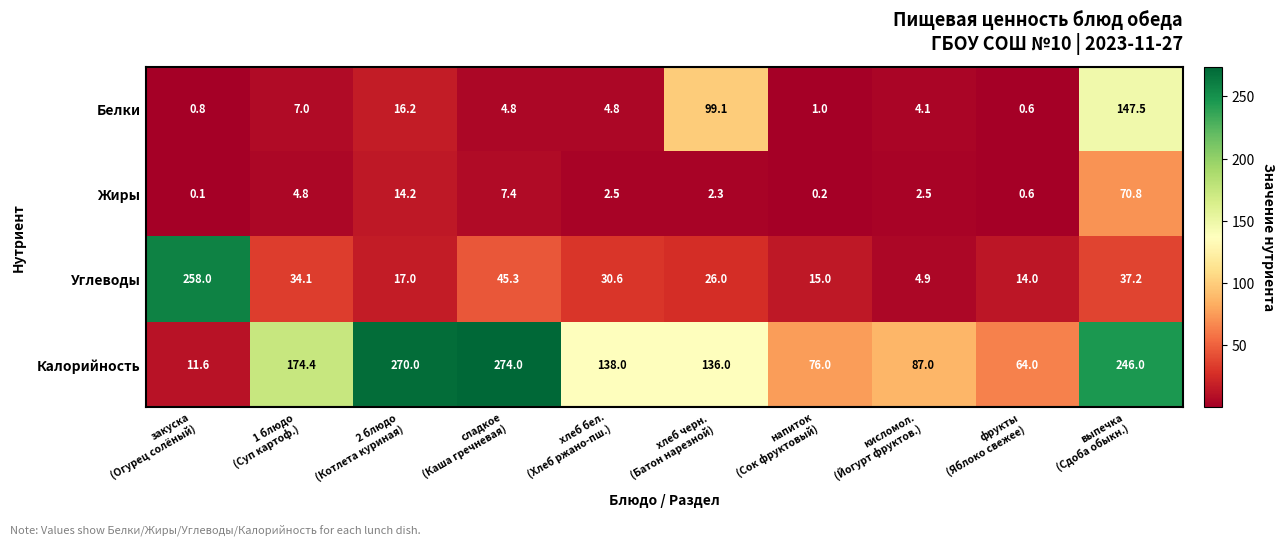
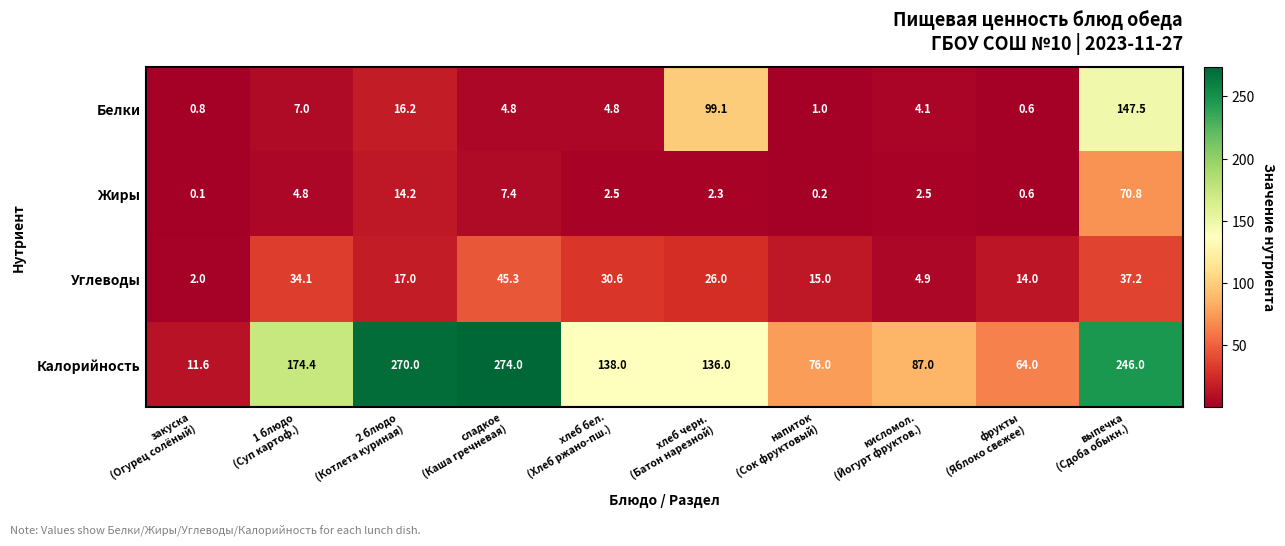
  {
    "Белки": {
      "закуска (Огурец солёный)": 0.8,
      "1 блюдо (Суп картоф.)": 7.0,
      "2 блюдо (Котлета куриная)": 16.2,
      "сладкое (Каша гречневая)": 4.8,
      "хлеб бел. (Хлеб ржано-пш.)": 4.8,
      "хлеб черн. (Батон нарезной)": 99.1,
      "напиток (Сок фруктовый)": 1.0,
      "кисломол. (Йогурт фруктов.)": 4.1,
      "фрукты (Яблоко свежее)": 0.6,
      "выпечка (Сдоба обыкн.)": 147.5
    },
    "Жиры": {
      "закуска (Огурец солёный)": 0.1,
      "1 блюдо (Суп картоф.)": 4.8,
      "2 блюдо (Котлета куриная)": 14.2,
      "сладкое (Каша гречневая)": 7.4,
      "хлеб бел. (Хлеб ржано-пш.)": 2.5,
      "хлеб черн. (Батон нарезной)": 2.3,
      "напиток (Сок фруктовый)": 0.2,
      "кисломол. (Йогурт фруктов.)": 2.5,
      "фрукты (Яблоко свежее)": 0.6,
      "выпечка (Сдоба обыкн.)": 70.8
    },
    "Углеводы": {
-     "закуска (Огурец солёный)": 258.0,
+     "закуска (Огурец солёный)": 2.0,
      "1 блюдо (Суп картоф.)": 34.1,
      "2 блюдо (Котлета куриная)": 17.0,
      "сладкое (Каша гречневая)": 45.3,
      "хлеб бел. (Хлеб ржано-пш.)": 30.6,
      "хлеб черн. (Батон нарезной)": 26.0,
      "напиток (Сок фруктовый)": 15.0,
      "кисломол. (Йогурт фруктов.)": 4.9,
      "фрукты (Яблоко свежее)": 14.0,
      "выпечка (Сдоба обыкн.)": 37.2
    },
    "Калорийность": {
      "закуска (Огурец солёный)": 11.6,
      "1 блюдо (Суп картоф.)": 174.4,
      "2 блюдо (Котлета куриная)": 270.0,
      "сладкое (Каша гречневая)": 274.0,
      "хлеб бел. (Хлеб ржано-пш.)": 138.0,
      "хлеб черн. (Батон нарезной)": 136.0,
      "напиток (Сок фруктовый)": 76.0,
      "кисломол. (Йогурт фруктов.)": 87.0,
      "фрукты (Яблоко свежее)": 64.0,
      "выпечка (Сдоба обыкн.)": 246.0
    }
  }
